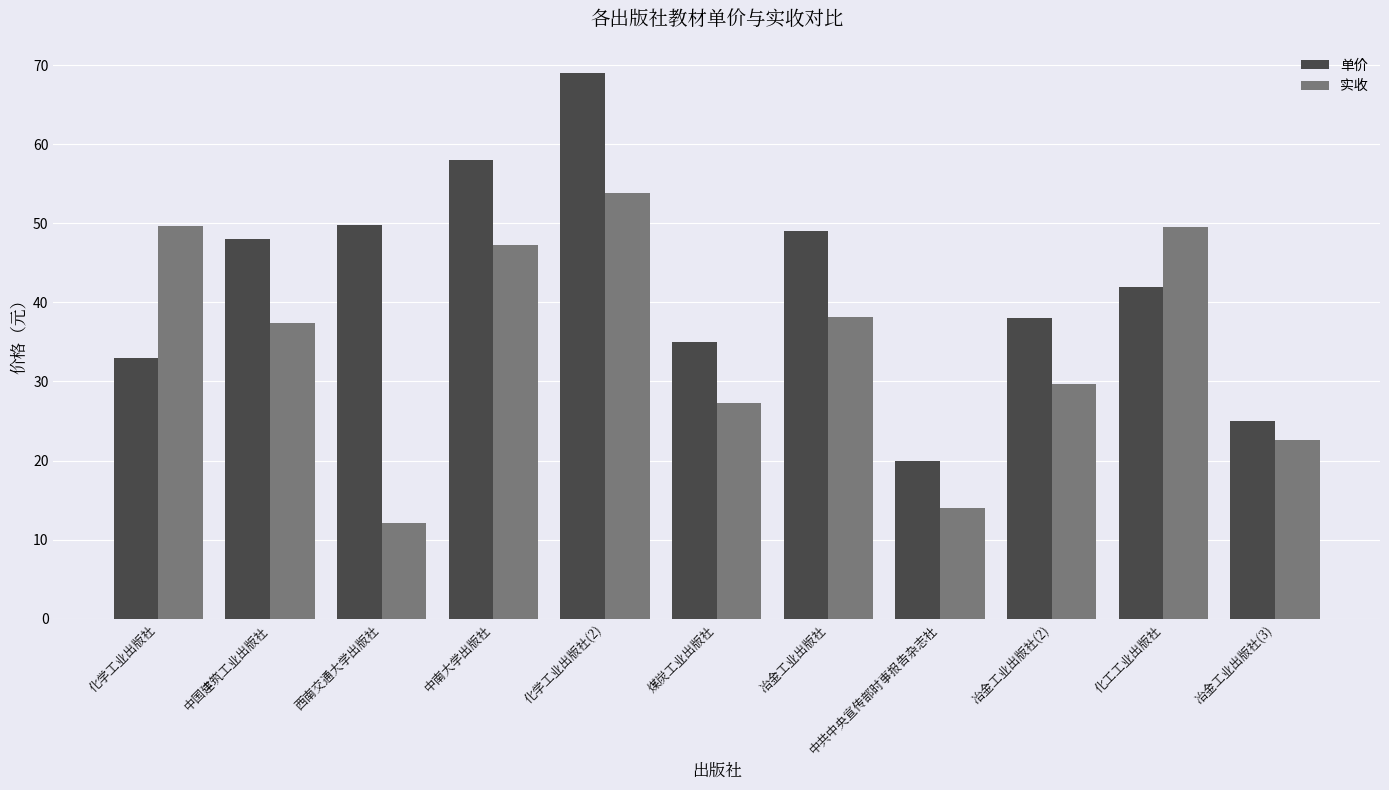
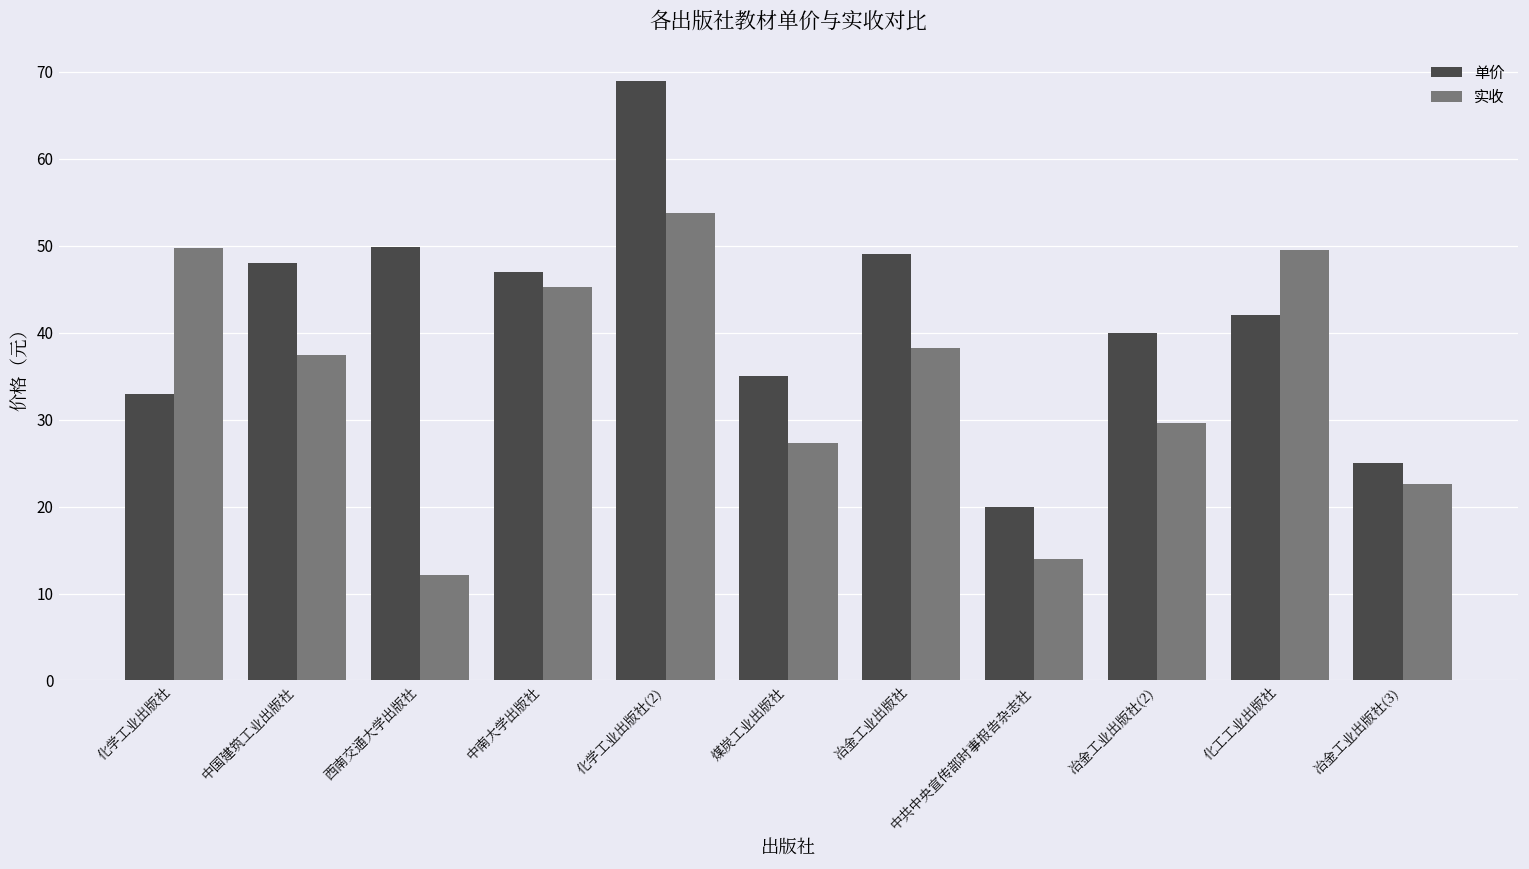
  {
    "单价": {
      "化学工业出版社": 33,
      "中国建筑工业出版社": 48,
      "西南交通大学出版社": 50,
-     "中南大学出版社": 58,
+     "中南大学出版社": 47,
      "化学工业出版社(2)": 69,
      "煤炭工业出版社": 35,
      "冶金工业出版社": 49,
      "中共中央宣传部时事报告杂志社": 20,
-     "冶金工业出版社(2)": 38,
+     "冶金工业出版社(2)": 40,
      "化工工业出版社": 42,
      "冶金工业出版社(3)": 25
    },
    "实收": {
      "化学工业出版社": 50,
      "中国建筑工业出版社": 37,
      "西南交通大学出版社": 12,
-     "中南大学出版社": 47,
+     "中南大学出版社": 45,
      "化学工业出版社(2)": 54,
      "煤炭工业出版社": 27,
      "冶金工业出版社": 38,
      "中共中央宣传部时事报告杂志社": 14,
      "冶金工业出版社(2)": 30,
      "化工工业出版社": 49,
      "冶金工业出版社(3)": 23
    }
  }
